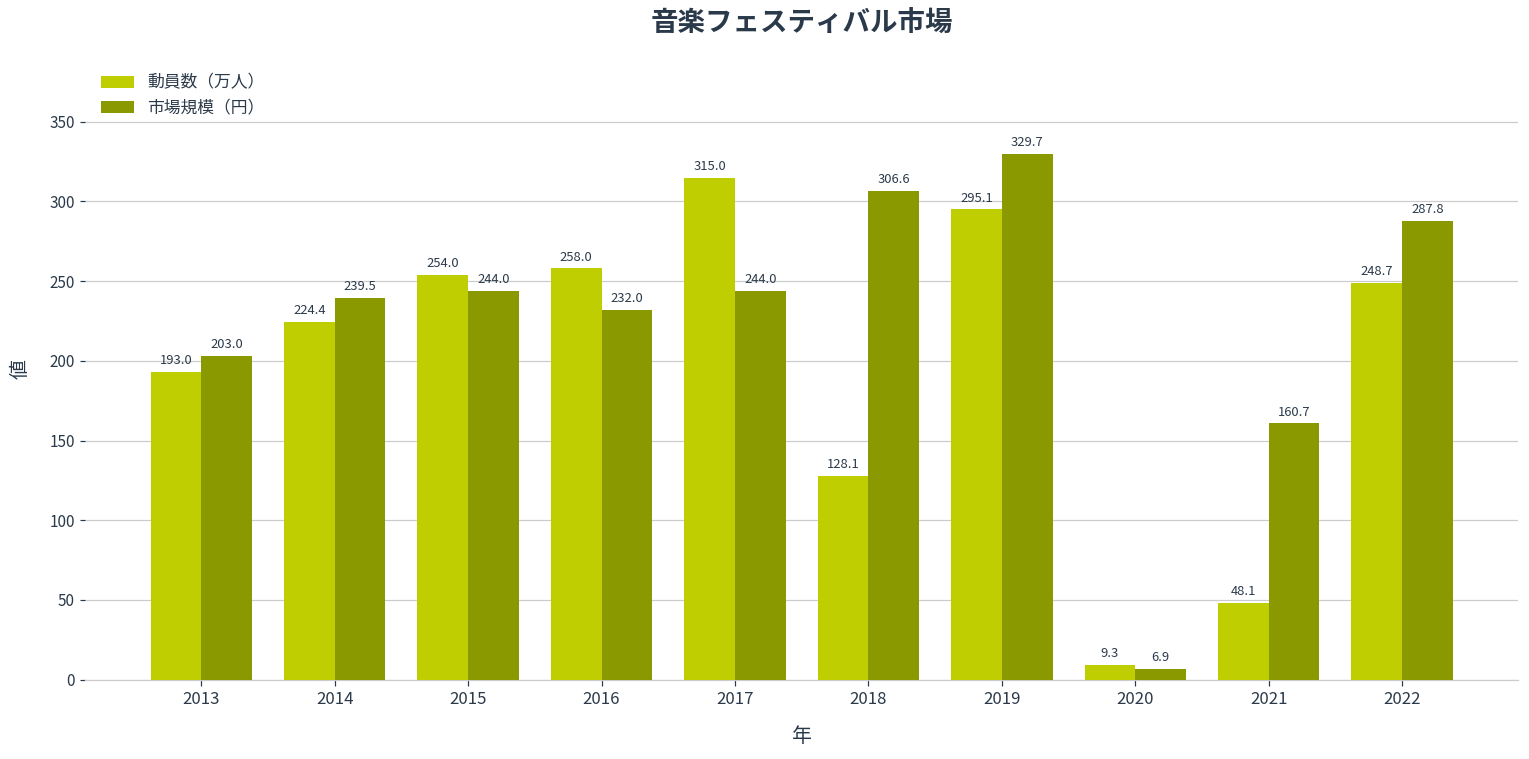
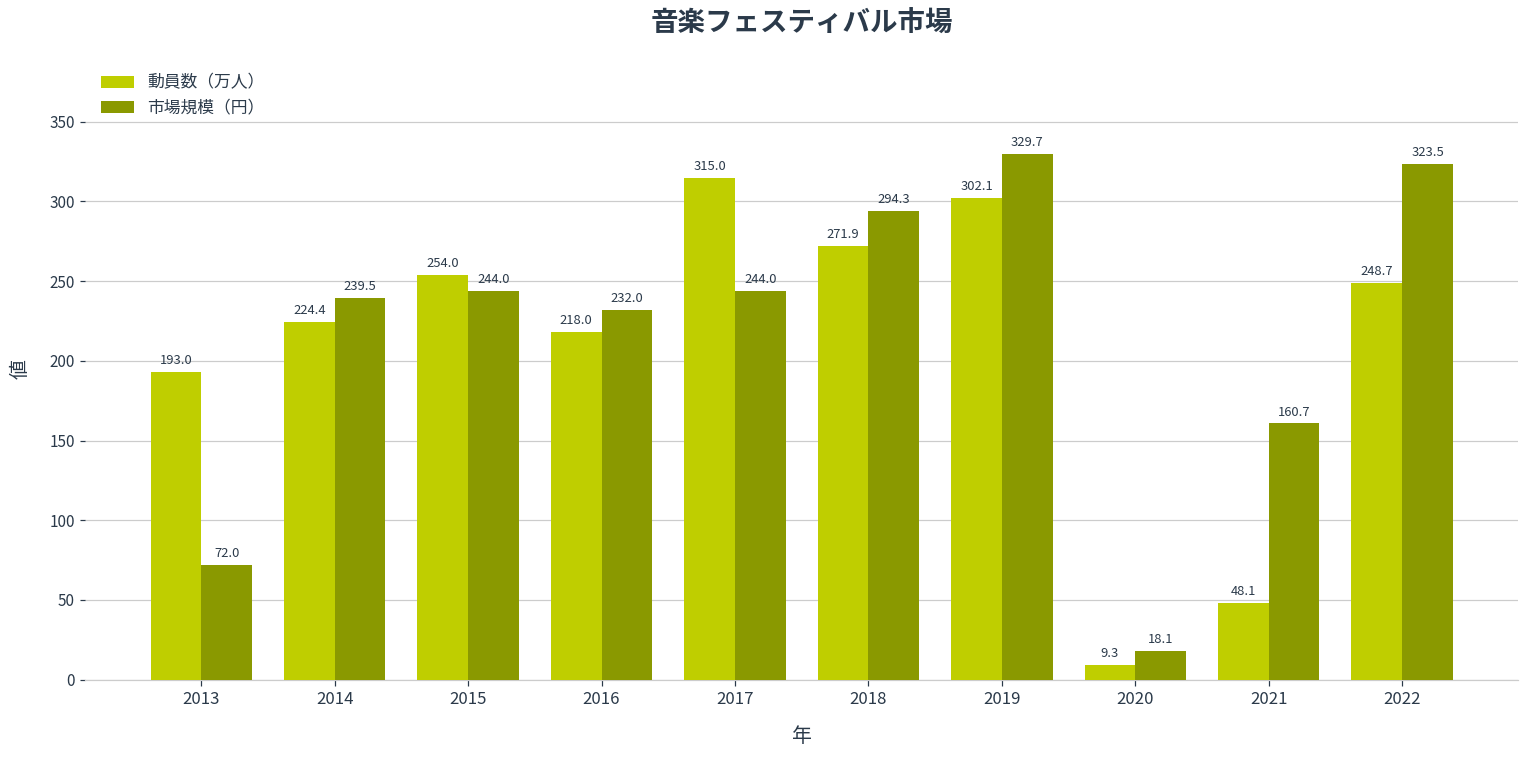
  {
    "動員数（万人）": {
      "2013": 193.0,
      "2014": 224.4,
      "2015": 254.0,
-     "2016": 258.0,
+     "2016": 218.0,
      "2017": 315.0,
-     "2018": 128.1,
-     "2019": 295.1,
+     "2018": 271.9,
+     "2019": 302.1,
      "2020": 9.3,
      "2021": 48.1,
      "2022": 248.7
    },
    "市場規模（円）": {
-     "2013": 203.0,
+     "2013": 72.0,
      "2014": 239.5,
      "2015": 244.0,
      "2016": 232.0,
      "2017": 244.0,
-     "2018": 306.6,
+     "2018": 294.3,
      "2019": 329.7,
-     "2020": 6.9,
+     "2020": 18.1,
      "2021": 160.7,
-     "2022": 287.8
+     "2022": 323.5
    }
  }
